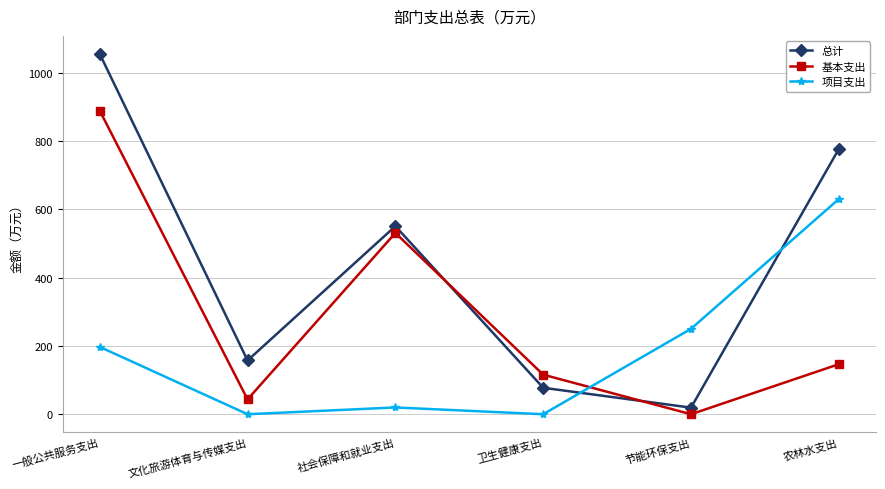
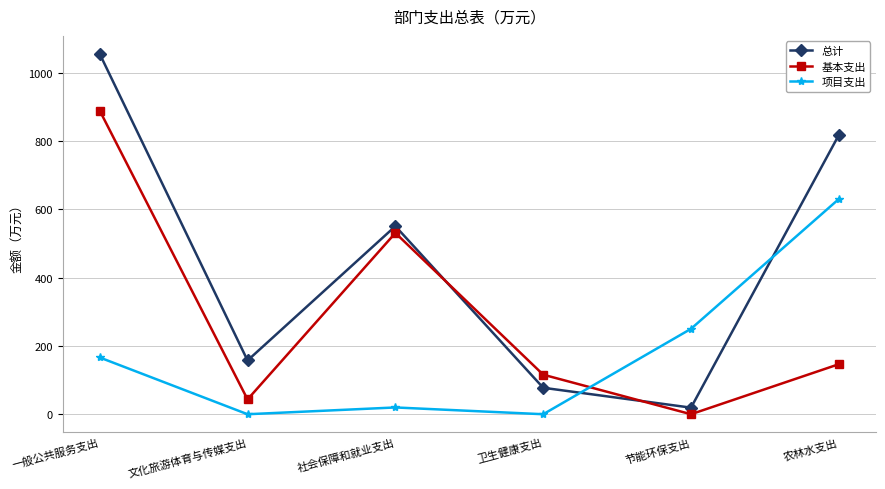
  {
    "总计": {
      "一般公共服务支出": 1060,
      "文化旅游体育与传媒支出": 160,
      "社会保障和就业支出": 550,
      "卫生健康支出": 80,
      "节能环保支出": 20,
-     "农林水支出": 780
+     "农林水支出": 820
    },
    "基本支出": {
      "一般公共服务支出": 890,
      "文化旅游体育与传媒支出": 40,
      "社会保障和就业支出": 530,
      "卫生健康支出": 120,
      "节能环保支出": 0,
      "农林水支出": 150
    },
    "项目支出": {
-     "一般公共服务支出": 200,
+     "一般公共服务支出": 170,
      "文化旅游体育与传媒支出": 0,
      "社会保障和就业支出": 20,
      "卫生健康支出": 0,
      "节能环保支出": 250,
      "农林水支出": 630
    }
  }
